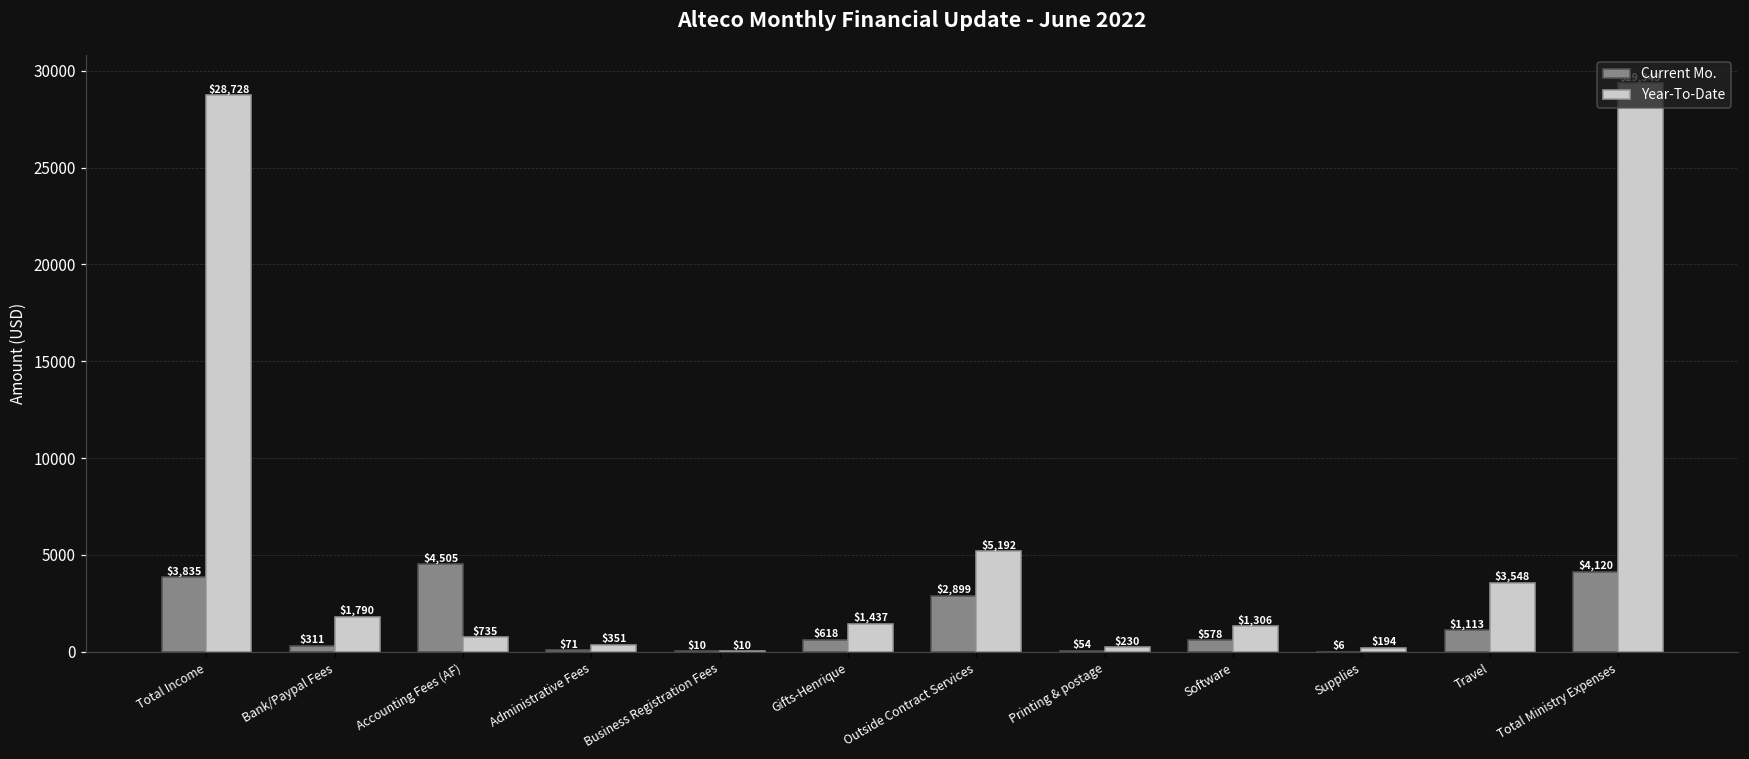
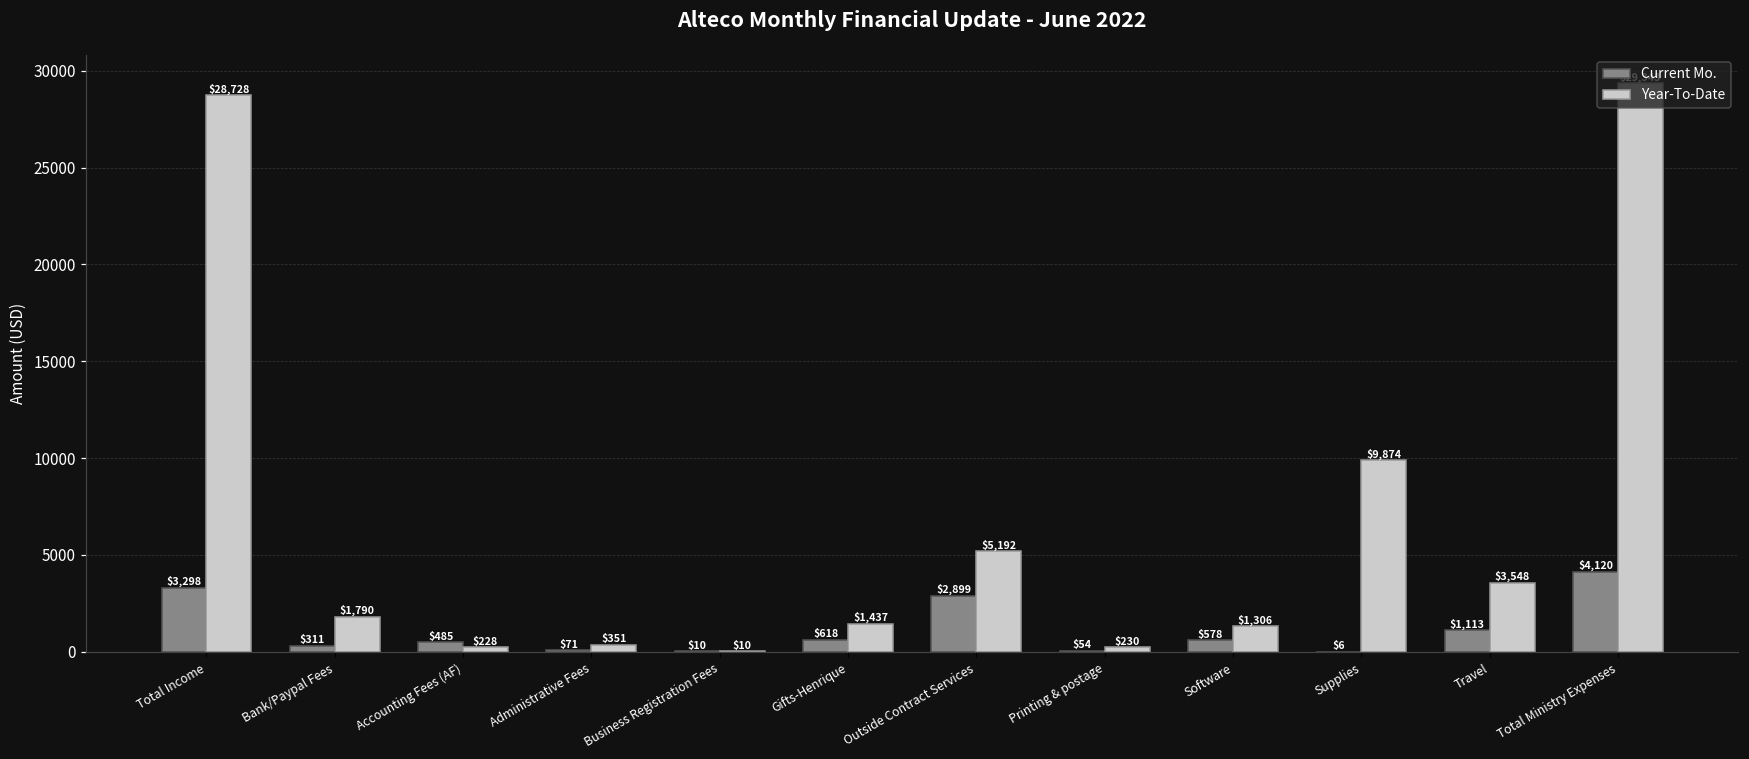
  {
    "Current Mo.": {
-     "Total Income": "$3,835",
+     "Total Income": "$3,298",
      "Bank/Paypal Fees": "$311",
-     "Accounting Fees (AF)": "$4,505",
+     "Accounting Fees (AF)": "$485",
      "Administrative Fees": "$71",
      "Business Registration Fees": "$10",
      "Gifts-Henrique": "$618",
      "Outside Contract Services": "$2,899",
      "Printing & postage": "$54",
      "Software": "$578",
      "Supplies": "$6",
      "Travel": "$1,113",
      "Total Ministry Expenses": "$4,120"
    },
    "Year-To-Date": {
      "Total Income": "$28,728",
      "Bank/Paypal Fees": "$1,790",
-     "Accounting Fees (AF)": "$735",
+     "Accounting Fees (AF)": "$228",
      "Administrative Fees": "$351",
      "Business Registration Fees": "$10",
      "Gifts-Henrique": "$1,437",
      "Outside Contract Services": "$5,192",
      "Printing & postage": "$230",
      "Software": "$1,306",
-     "Supplies": "$194",
+     "Supplies": "$9,874",
      "Travel": "$3,548"
    }
  }
